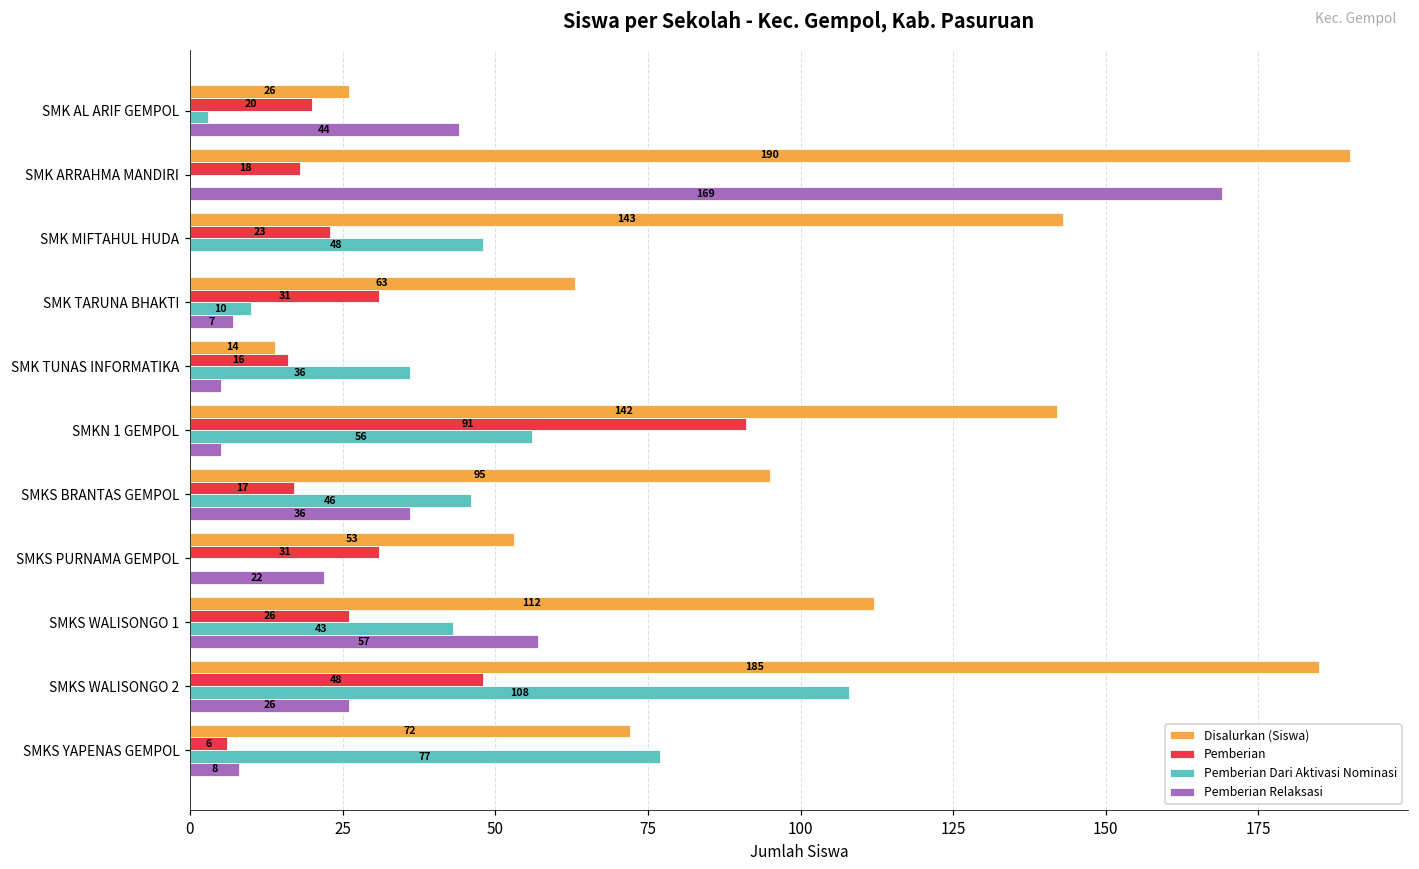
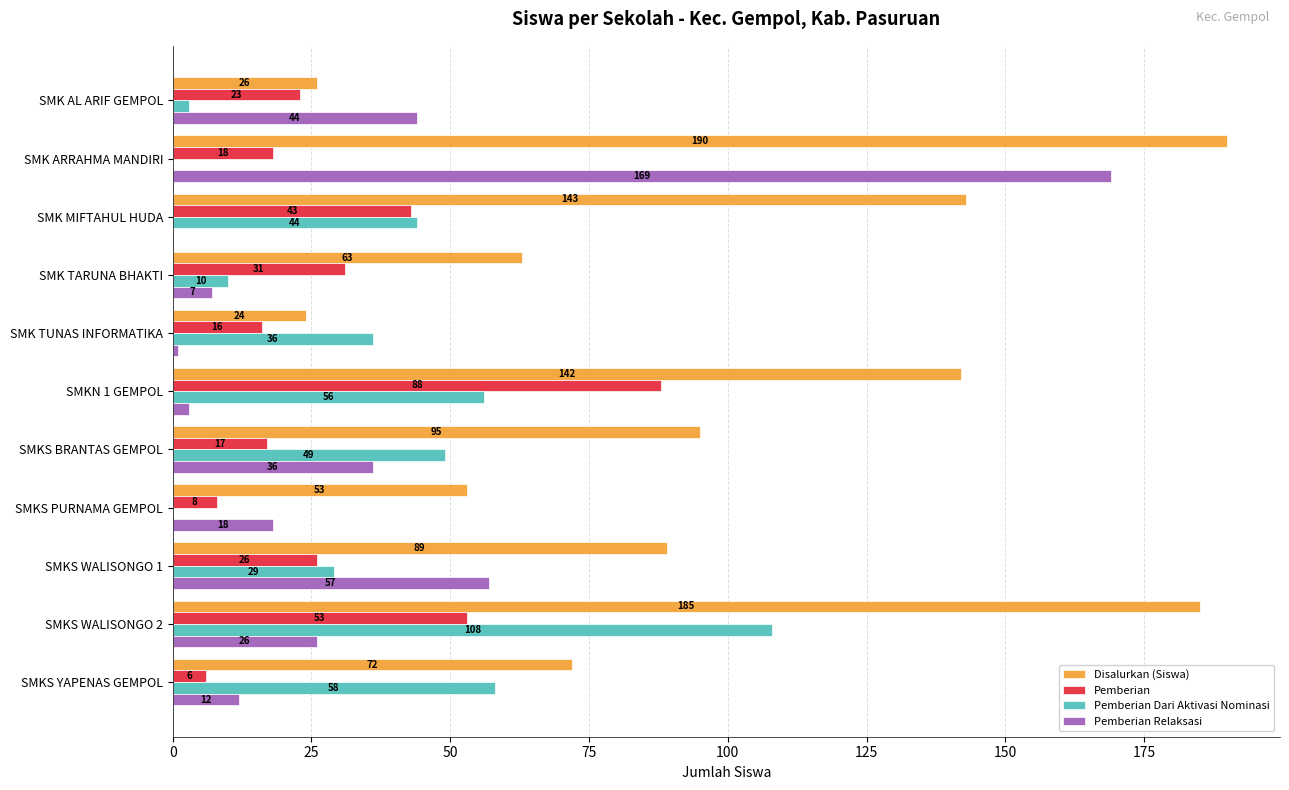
  {
    "Disalurkan (Siswa)": {
      "SMK AL ARIF GEMPOL": 26,
      "SMK ARRAHMA MANDIRI": 190,
      "SMK MIFTAHUL HUDA": 143,
      "SMK TARUNA BHAKTI": 63,
-     "SMK TUNAS INFORMATIKA": 14,
+     "SMK TUNAS INFORMATIKA": 24,
      "SMKN 1 GEMPOL": 142,
      "SMKS BRANTAS GEMPOL": 95,
      "SMKS PURNAMA GEMPOL": 53,
-     "SMKS WALISONGO 1": 112,
+     "SMKS WALISONGO 1": 89,
      "SMKS WALISONGO 2": 185,
      "SMKS YAPENAS GEMPOL": 72
    },
    "Pemberian": {
-     "SMK AL ARIF GEMPOL": 20,
+     "SMK AL ARIF GEMPOL": 23,
      "SMK ARRAHMA MANDIRI": 18,
-     "SMK MIFTAHUL HUDA": 23,
+     "SMK MIFTAHUL HUDA": 43,
      "SMK TARUNA BHAKTI": 31,
      "SMK TUNAS INFORMATIKA": 16,
-     "SMKN 1 GEMPOL": 91,
+     "SMKN 1 GEMPOL": 88,
      "SMKS BRANTAS GEMPOL": 17,
-     "SMKS PURNAMA GEMPOL": 31,
+     "SMKS PURNAMA GEMPOL": 8,
      "SMKS WALISONGO 1": 26,
-     "SMKS WALISONGO 2": 48,
+     "SMKS WALISONGO 2": 53,
      "SMKS YAPENAS GEMPOL": 6
    },
    "Pemberian Dari Aktivasi Nominasi": {
-     "SMK MIFTAHUL HUDA": 48,
+     "SMK MIFTAHUL HUDA": 44,
      "SMK TARUNA BHAKTI": 10,
      "SMK TUNAS INFORMATIKA": 36,
      "SMKN 1 GEMPOL": 56,
-     "SMKS BRANTAS GEMPOL": 46,
-     "SMKS WALISONGO 1": 43,
+     "SMKS BRANTAS GEMPOL": 49,
+     "SMKS WALISONGO 1": 29,
      "SMKS WALISONGO 2": 108,
-     "SMKS YAPENAS GEMPOL": 77
+     "SMKS YAPENAS GEMPOL": 58
    },
    "Pemberian Relaksasi": {
      "SMK AL ARIF GEMPOL": 44,
      "SMK ARRAHMA MANDIRI": 169,
      "SMK TARUNA BHAKTI": 7,
-     "SMK TUNAS INFORMATIKA": 5,
-     "SMKN 1 GEMPOL": 5,
+     "SMK TUNAS INFORMATIKA": 1,
+     "SMKN 1 GEMPOL": 3,
      "SMKS BRANTAS GEMPOL": 36,
-     "SMKS PURNAMA GEMPOL": 22,
+     "SMKS PURNAMA GEMPOL": 18,
      "SMKS WALISONGO 1": 57,
      "SMKS WALISONGO 2": 26,
-     "SMKS YAPENAS GEMPOL": 8
+     "SMKS YAPENAS GEMPOL": 12
    }
  }
